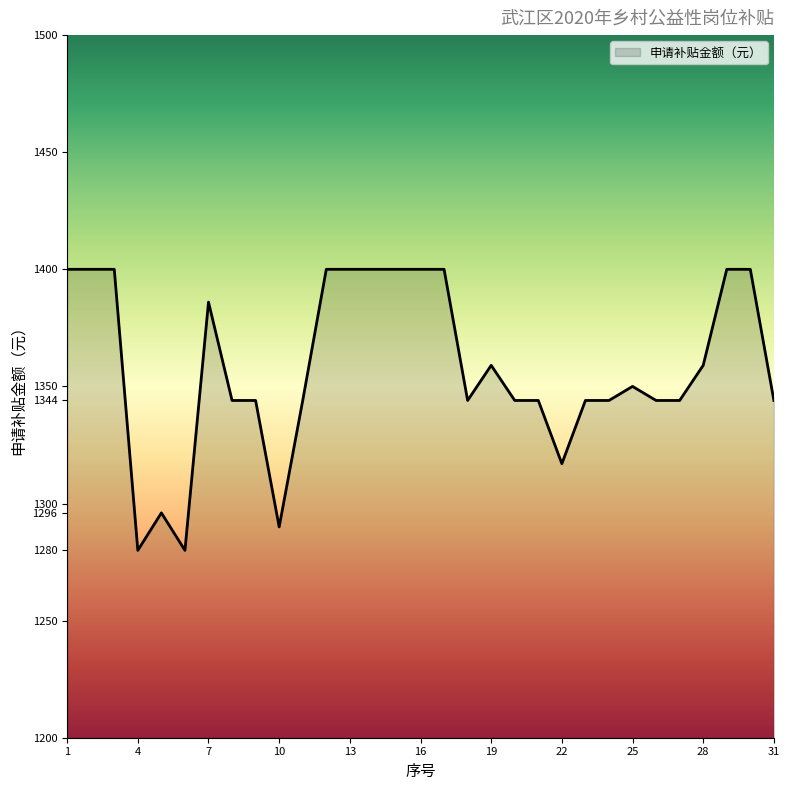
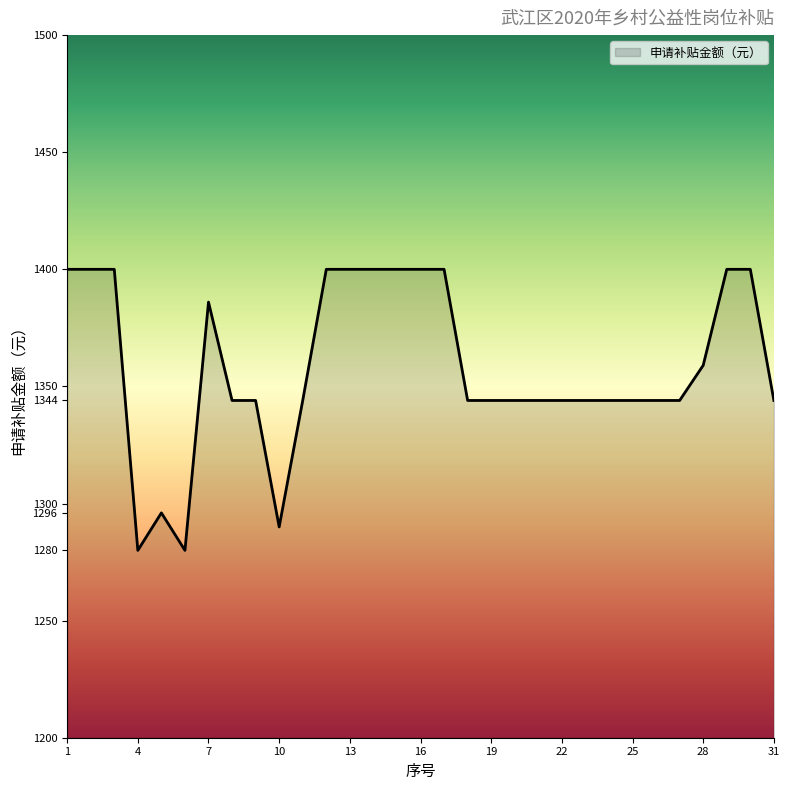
  {
    "1": 1400,
    "4": 1280,
    "7": 1386,
    "10": 1290,
    "13": 1400,
    "16": 1400,
-   "19": 1359,
-   "22": 1317,
-   "25": 1350,
+   "19": 1344,
+   "22": 1344,
+   "25": 1344,
    "28": 1359,
    "31": 1344
  }
